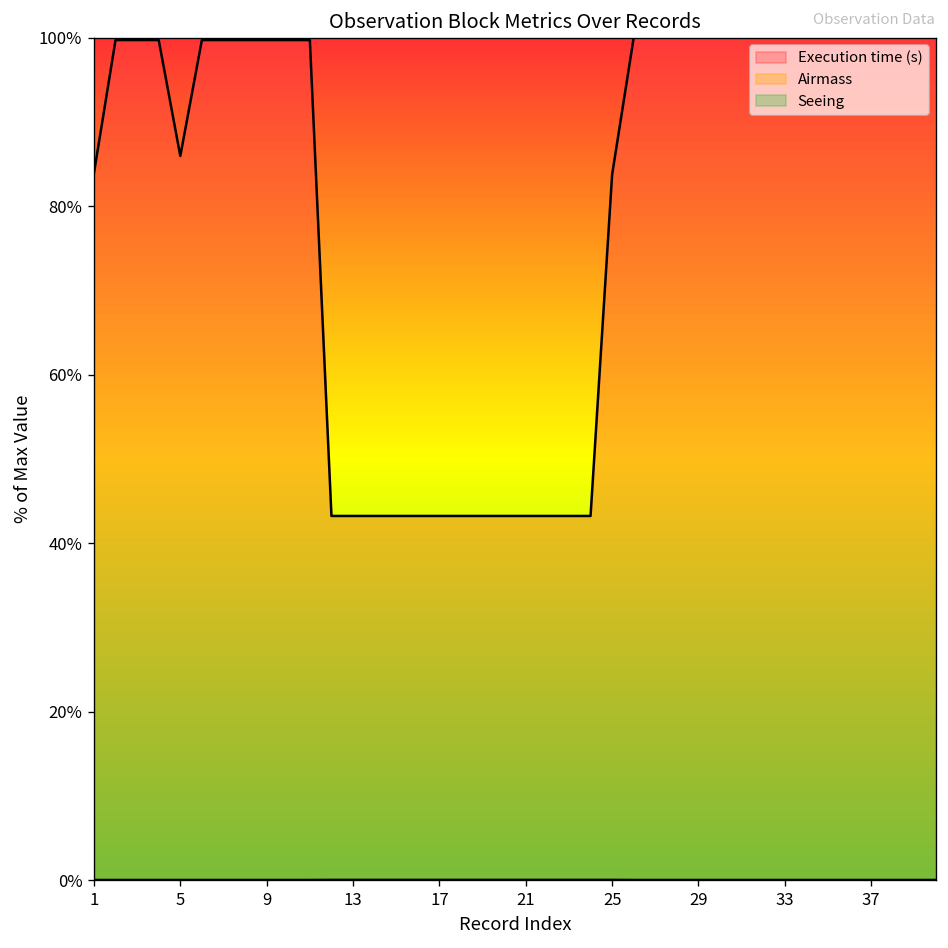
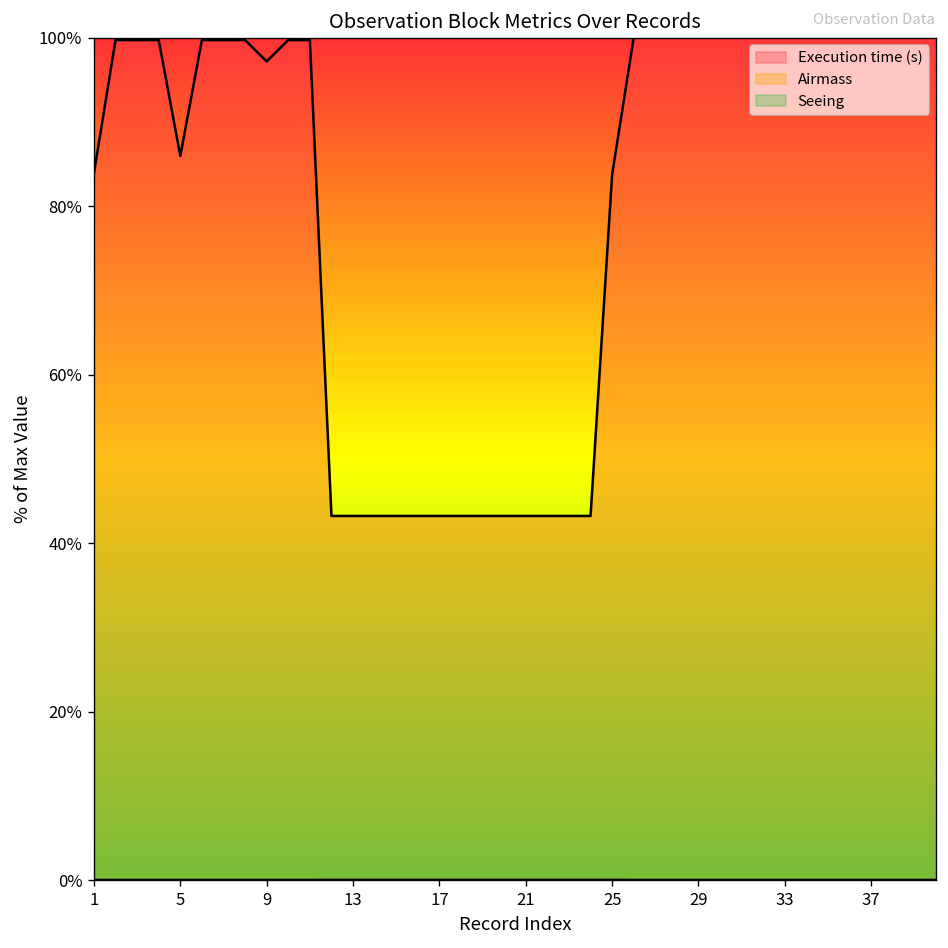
  {
    "Execution time (s)": {
      "1": "84%",
      "5": "86%",
-     "9": "100%",
+     "9": "97%",
      "13": "43%",
      "17": "43%",
      "21": "43%",
      "25": "84%",
      "29": "100%",
      "33": "100%",
      "37": "100%"
    },
    "Seeing": {
      "1": "0%",
      "5": "0%",
      "9": "0%",
      "13": "0%",
      "17": "0%",
      "21": "0%",
      "25": "0%",
      "29": "0%",
      "33": "0%",
      "37": "0%"
    }
  }
